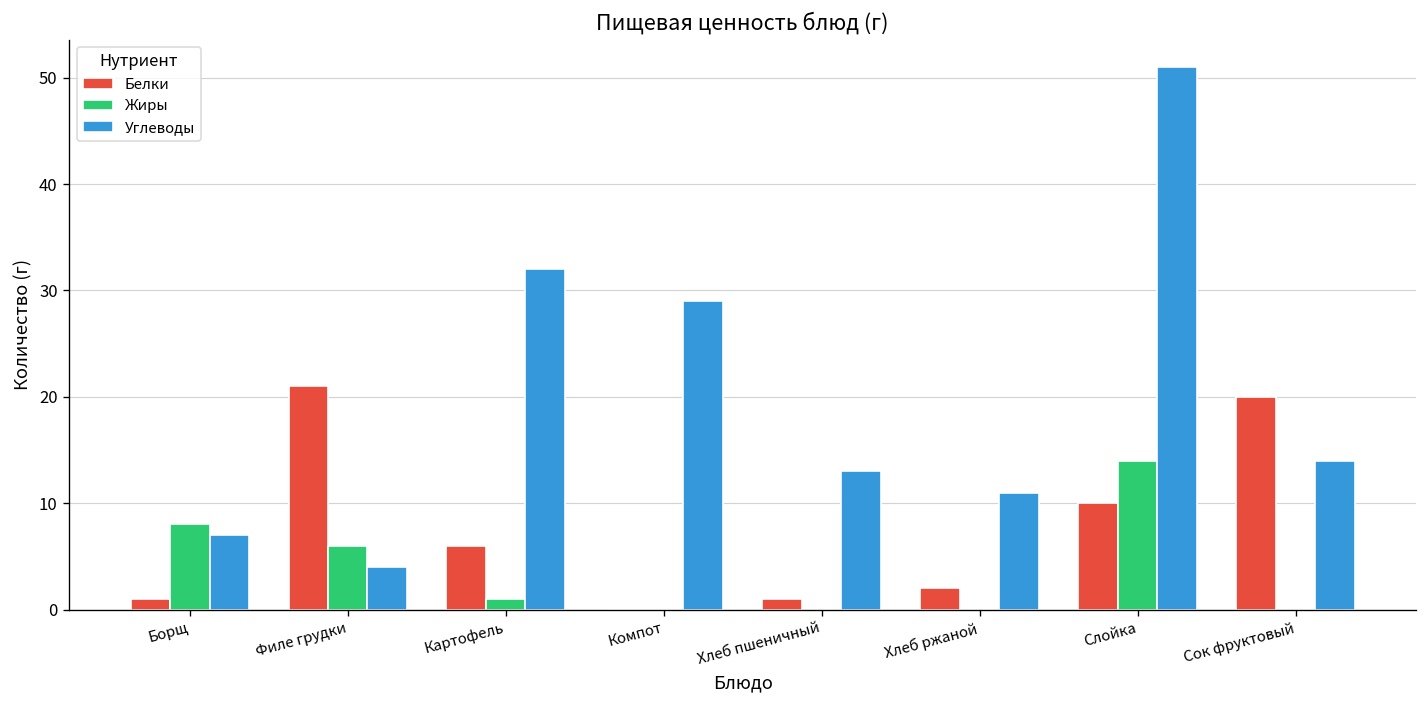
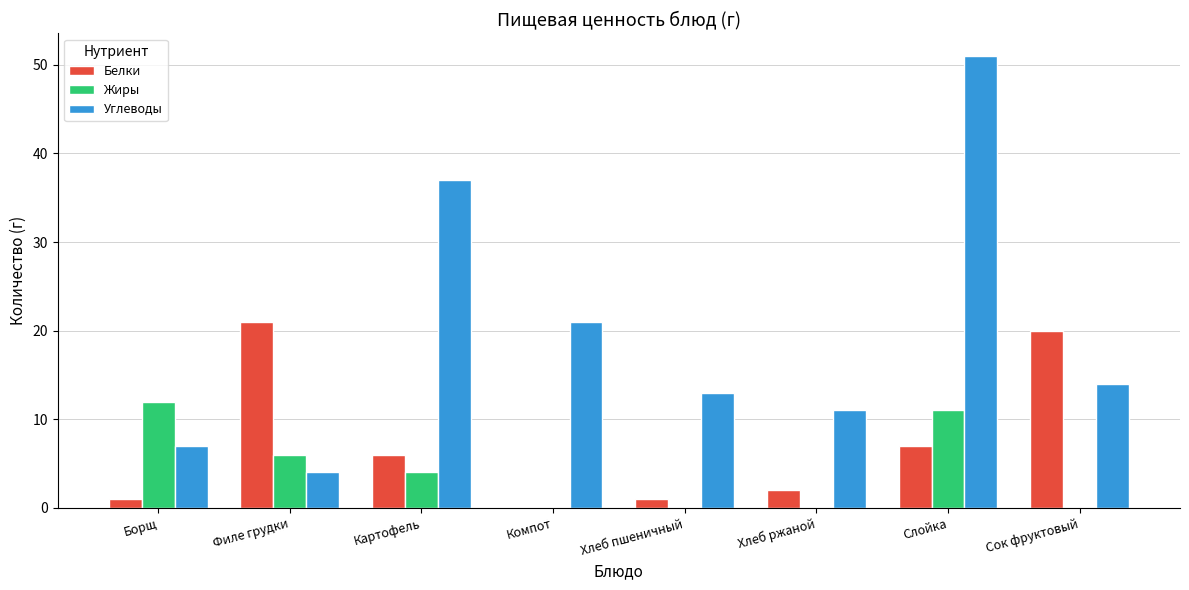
  {
    "Белки": {
      "Борщ": 1,
      "Филе грудки": 21,
      "Картофель": 6,
      "Компот": 0,
      "Хлеб пшеничный": 1,
      "Хлеб ржаной": 2,
-     "Слойка": 10,
+     "Слойка": 7,
      "Сок фруктовый": 20
    },
    "Жиры": {
-     "Борщ": 8,
+     "Борщ": 12,
      "Филе грудки": 6,
-     "Картофель": 1,
+     "Картофель": 4,
      "Компот": 0,
      "Хлеб пшеничный": 0,
      "Хлеб ржаной": 0,
-     "Слойка": 14,
+     "Слойка": 11,
      "Сок фруктовый": 0
    },
    "Углеводы": {
      "Борщ": 7,
      "Филе грудки": 4,
-     "Картофель": 32,
-     "Компот": 29,
+     "Картофель": 37,
+     "Компот": 21,
      "Хлеб пшеничный": 13,
      "Хлеб ржаной": 11,
      "Слойка": 51,
      "Сок фруктовый": 14
    }
  }
